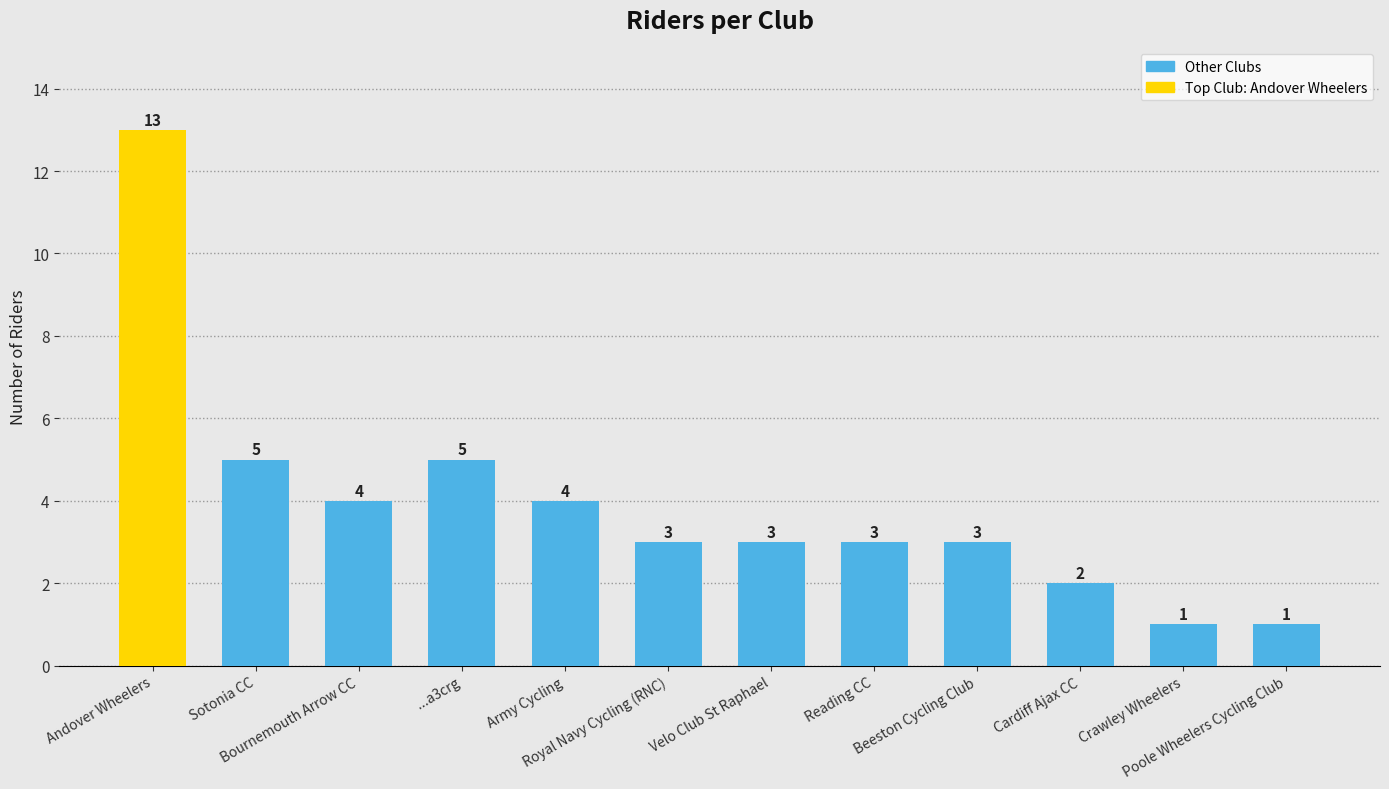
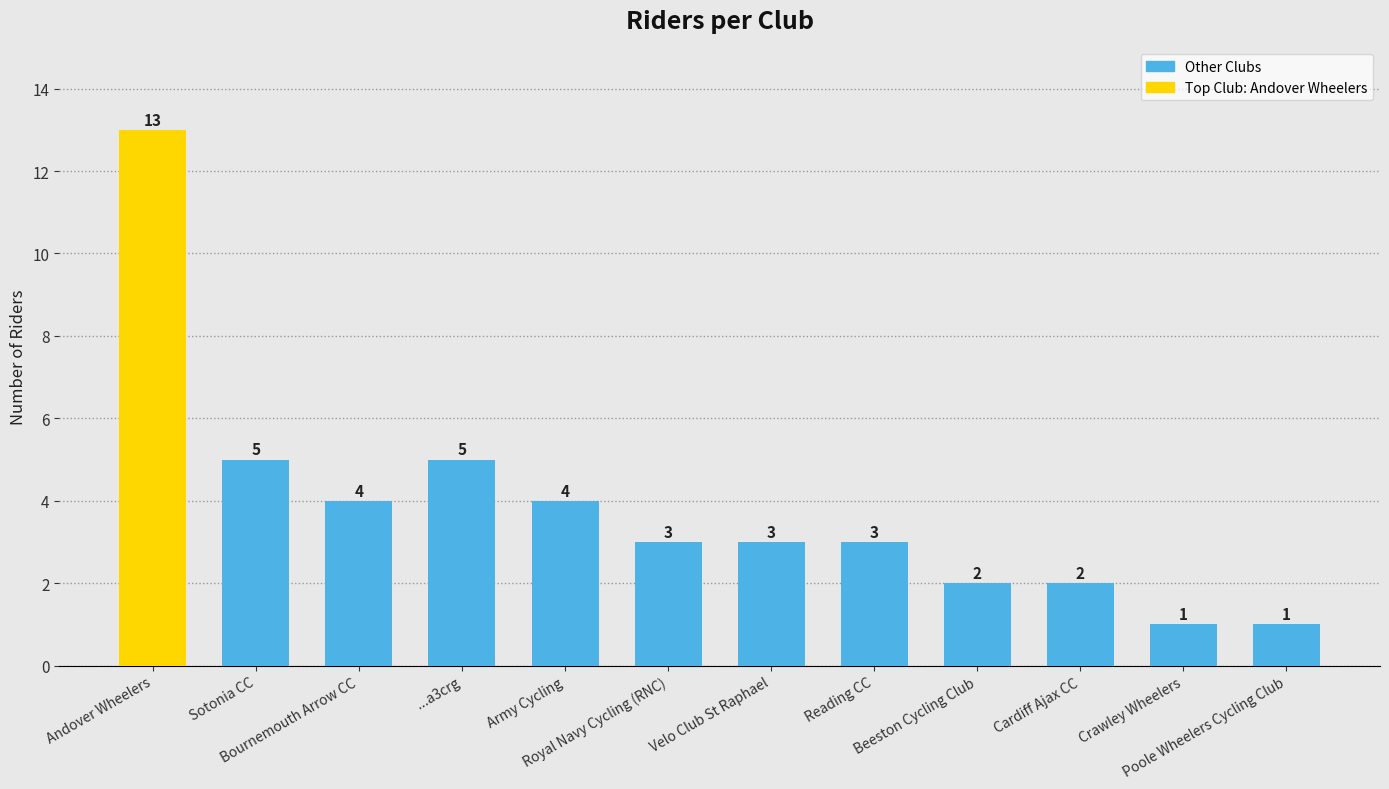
  {
    "Andover Wheelers": 13,
    "Sotonia CC": 5,
    "Bournemouth Arrow CC": 4,
    "...a3crg": 5,
    "Army Cycling": 4,
    "Royal Navy Cycling (RNC)": 3,
    "Velo Club St Raphael": 3,
    "Reading CC": 3,
-   "Beeston Cycling Club": 3,
+   "Beeston Cycling Club": 2,
    "Cardiff Ajax CC": 2,
    "Crawley Wheelers": 1,
    "Poole Wheelers Cycling Club": 1
  }
